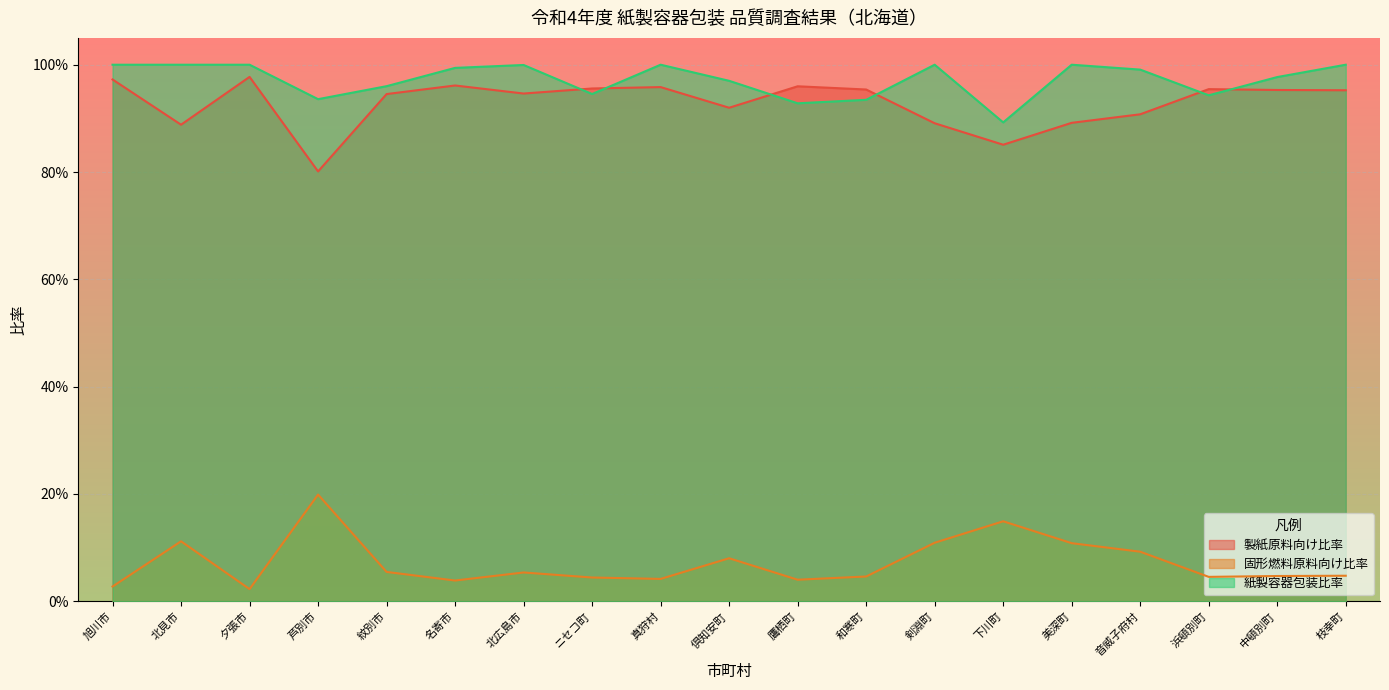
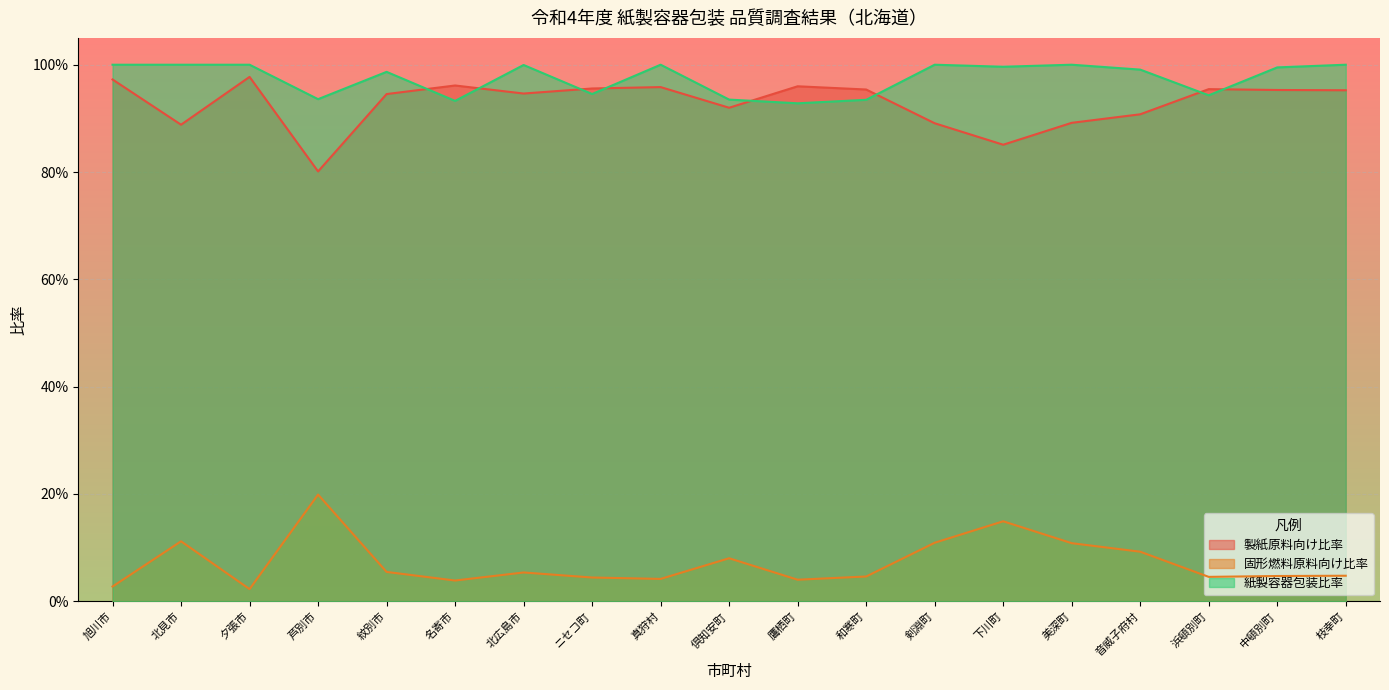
  {
    "紙製容器包装比率": {
      "旭川市": "100%",
      "北見市": "100%",
      "夕張市": "100%",
      "芦別市": "94%",
-     "紋別市": "96%",
-     "名寄市": "99%",
+     "紋別市": "99%",
+     "名寄市": "93%",
      "北広島市": "100%",
      "ニセコ町": "95%",
      "真狩村": "100%",
-     "倶知安町": "97%",
+     "倶知安町": "94%",
      "鷹栖町": "93%",
      "和寒町": "93%",
      "剣淵町": "100%",
-     "下川町": "89%",
+     "下川町": "100%",
      "美深町": "100%",
      "音威子府村": "99%",
      "浜頓別町": "94%",
-     "中頓別町": "98%",
+     "中頓別町": "100%",
      "枝幸町": "100%"
    }
  }
